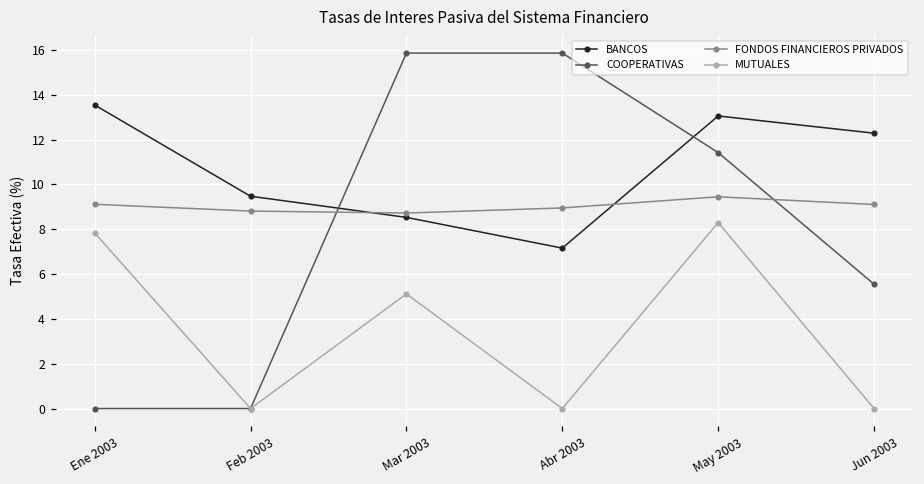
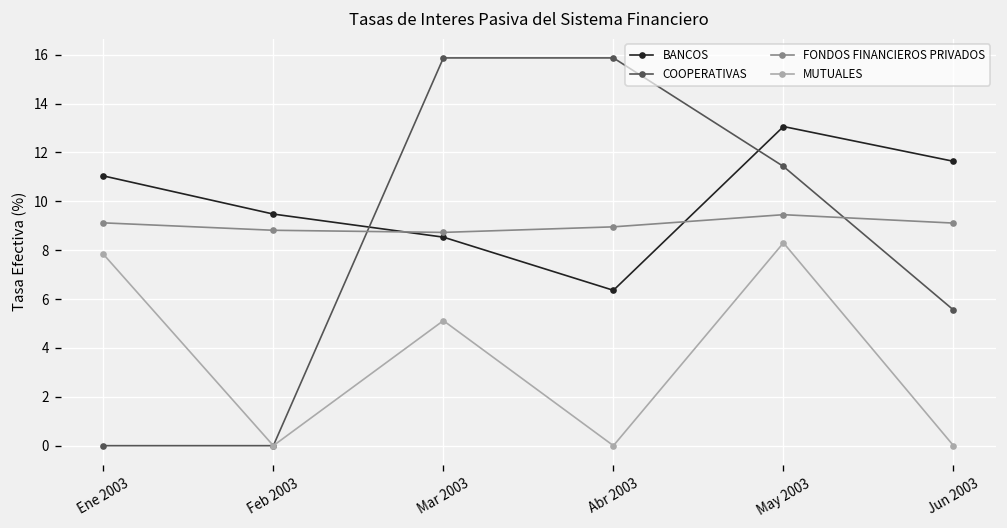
  {
    "BANCOS": {
-     "Ene 2003": 13.5,
+     "Ene 2003": 11.0,
      "Feb 2003": 9.5,
      "Mar 2003": 8.5,
-     "Abr 2003": 7.2,
+     "Abr 2003": 6.4,
      "May 2003": 13.1,
-     "Jun 2003": 12.3
+     "Jun 2003": 11.6
    },
    "COOPERATIVAS": {
      "Ene 2003": 0.0,
      "Mar 2003": 15.9,
      "Abr 2003": 15.9,
      "May 2003": 11.4,
      "Jun 2003": 5.6
    }
  }
